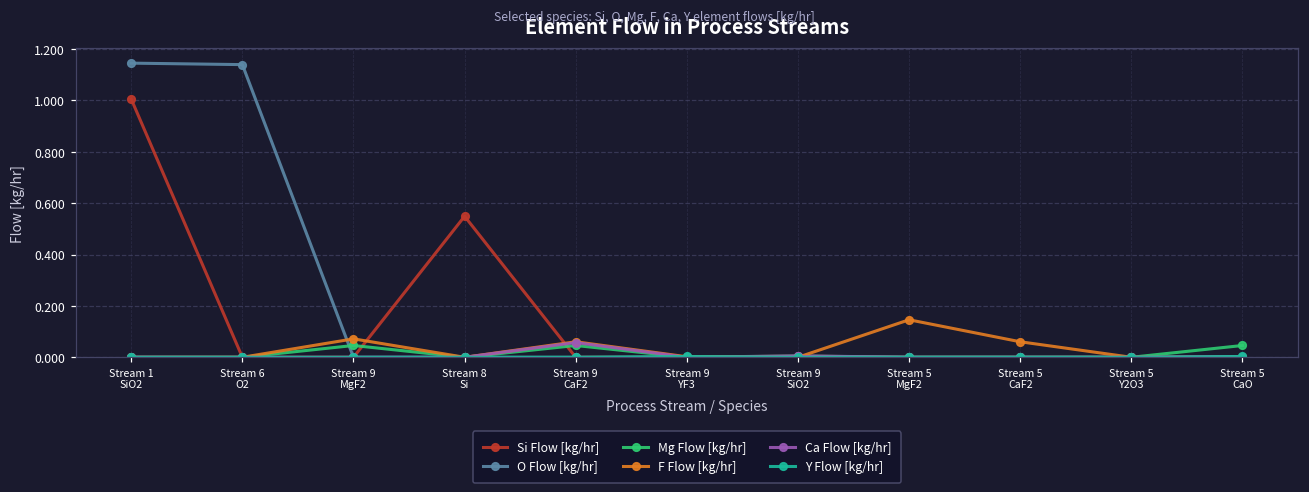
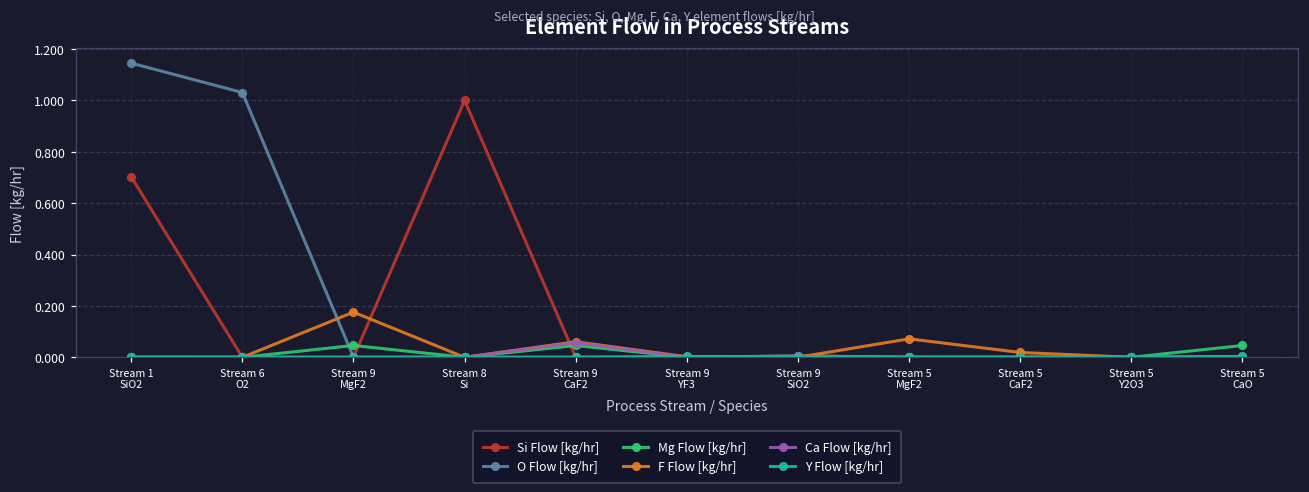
  {
    "Si Flow [kg/hr]": {
-     "Stream 1 SiO2": 1.01,
-     "Stream 8 Si": 0.55
+     "Stream 1 SiO2": 0.70,
+     "Stream 8 Si": 1.00
    },
    "O Flow [kg/hr]": {
      "Stream 1 SiO2": 1.15,
-     "Stream 6 O2": 1.14
+     "Stream 6 O2": 1.03
    },
    "F Flow [kg/hr]": {
-     "Stream 9 MgF2": 0.07,
-     "Stream 5 MgF2": 0.15,
-     "Stream 5 CaF2": 0.06
+     "Stream 9 MgF2": 0.18,
+     "Stream 5 MgF2": 0.07,
+     "Stream 5 CaF2": 0.02
    }
  }
